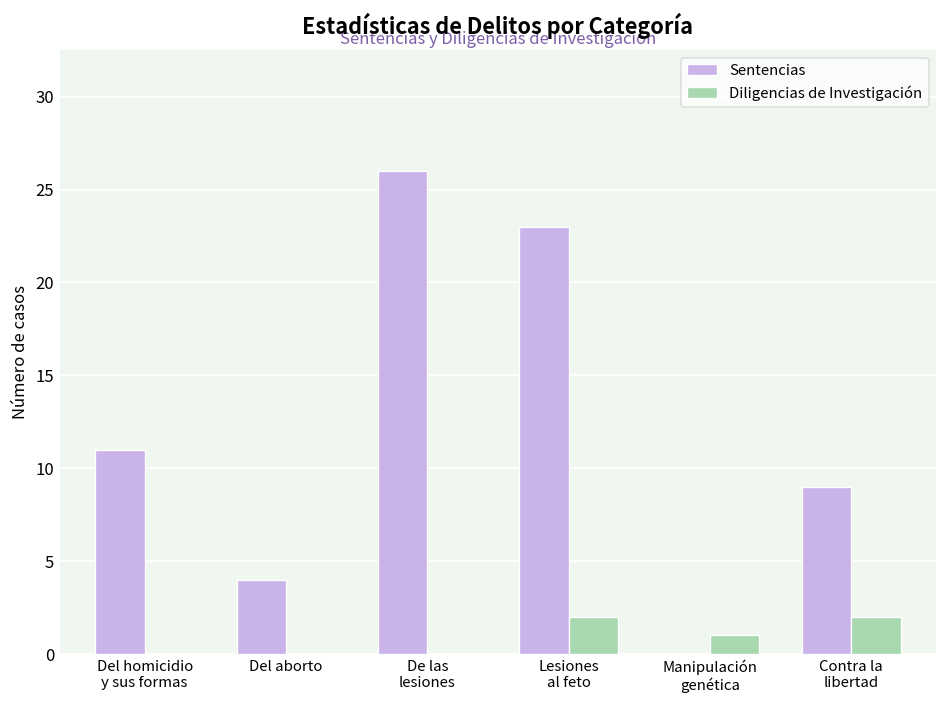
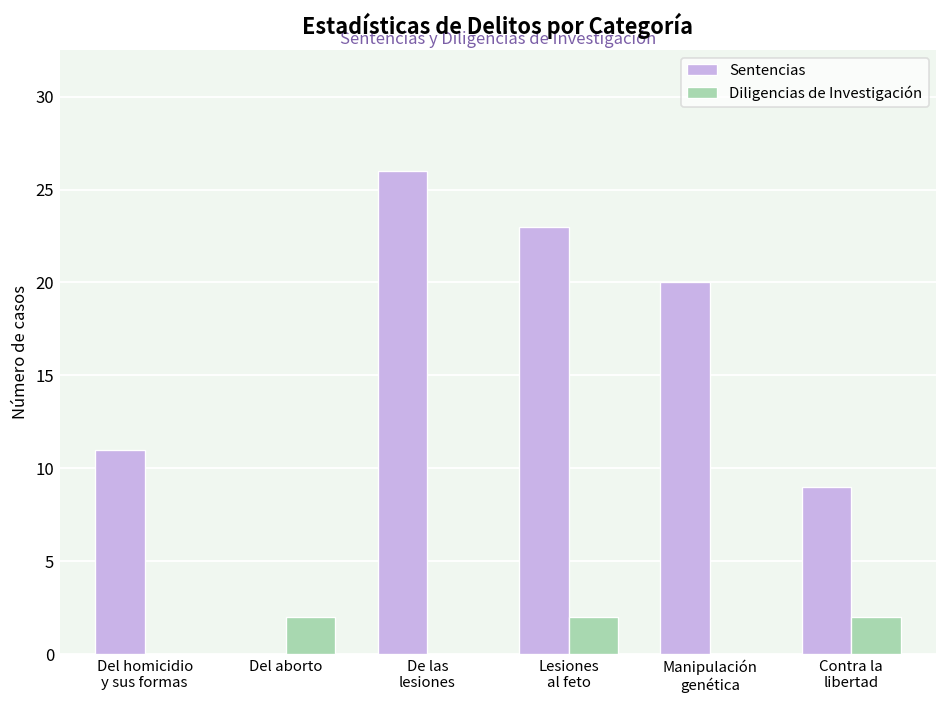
  {
    "Sentencias": {
      "Del homicidio y sus formas": 11,
-     "Del aborto": 4,
+     "Del aborto": 0,
      "De las lesiones": 26,
      "Lesiones al feto": 23,
-     "Manipulación genética": 0,
+     "Manipulación genética": 20,
      "Contra la libertad": 9
    },
    "Diligencias de Investigación": {
      "Del homicidio y sus formas": 0,
-     "Del aborto": 0,
+     "Del aborto": 2,
      "De las lesiones": 0,
      "Lesiones al feto": 2,
-     "Manipulación genética": 1,
+     "Manipulación genética": 0,
      "Contra la libertad": 2
    }
  }
